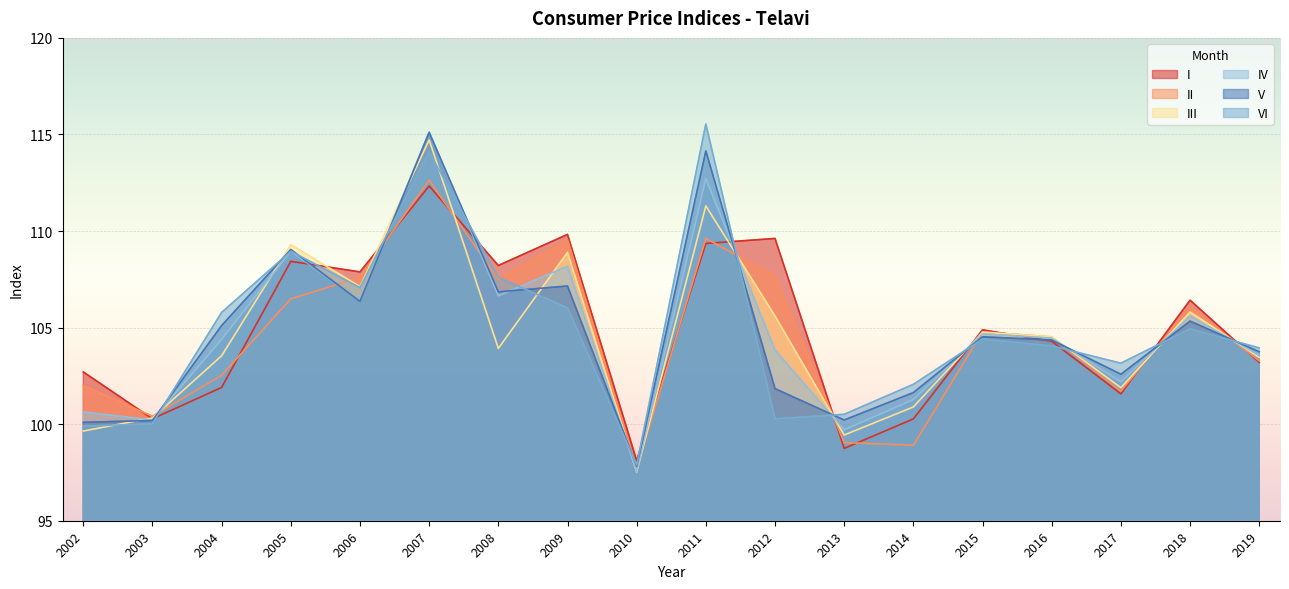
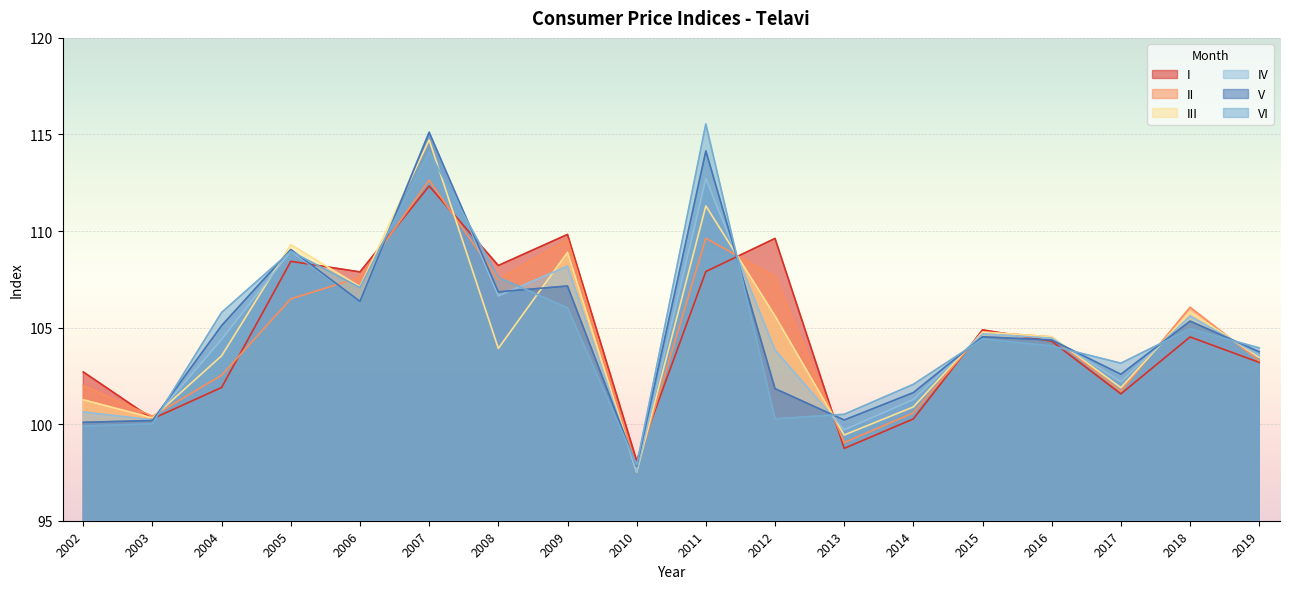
  {
    "I": {
      "2002": 102.7,
      "2004": 101.9,
      "2005": 108.4,
      "2006": 107.9,
      "2007": 112.3,
      "2008": 108.2,
      "2009": 109.8,
      "2010": 98.1,
-     "2011": 109.4,
+     "2011": 107.9,
      "2012": 109.6,
      "2013": 98.7,
      "2014": 100.3,
      "2017": 101.6,
-     "2018": 106.4
+     "2018": 104.5
    },
    "II": {
      "2002": 102.0,
      "2004": 102.5,
      "2005": 106.5,
      "2006": 107.6,
      "2007": 112.6,
      "2009": 109.6,
      "2011": 109.6,
      "2012": 107.6,
      "2013": 99.0,
-     "2014": 98.9,
+     "2014": 100.6,
      "2017": 101.7,
      "2018": 106.1
    },
    "III": {
-     "2002": 99.6,
+     "2002": 101.3,
      "2004": 103.5,
      "2005": 109.3,
      "2007": 114.7,
      "2008": 103.9,
      "2009": 108.9,
      "2011": 111.3,
      "2012": 105.6,
      "2013": 99.4,
      "2014": 100.9,
      "2017": 101.9,
      "2018": 105.8
    },
    "V": {
      "2002": 100.1,
      "2004": 105.1,
      "2008": 106.9,
      "2009": 107.2,
      "2011": 114.1,
      "2012": 101.8,
      "2013": 100.2,
      "2014": 101.6,
      "2017": 102.6,
      "2018": 105.3,
      "2019": 103.7
    }
  }
